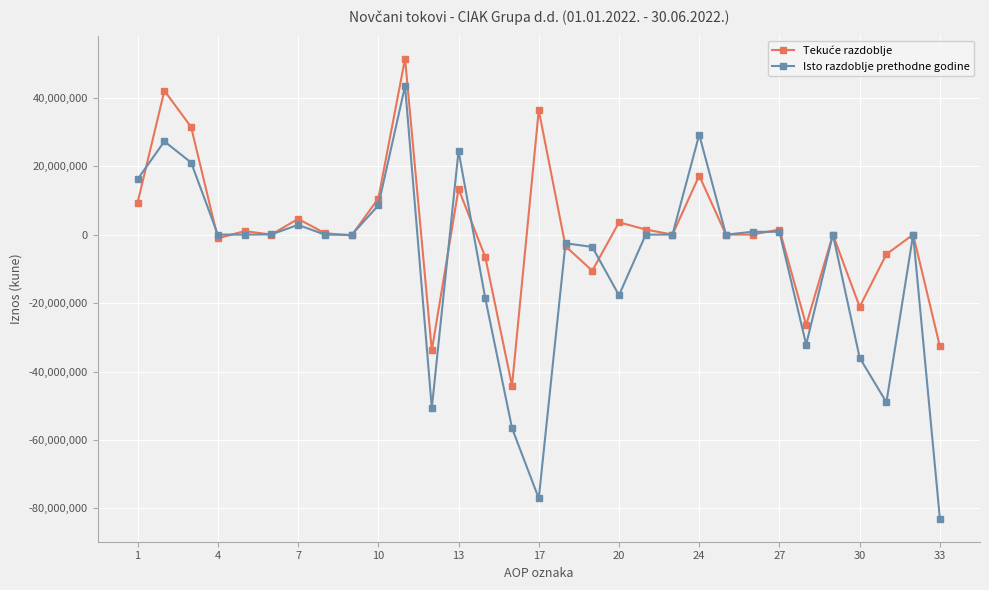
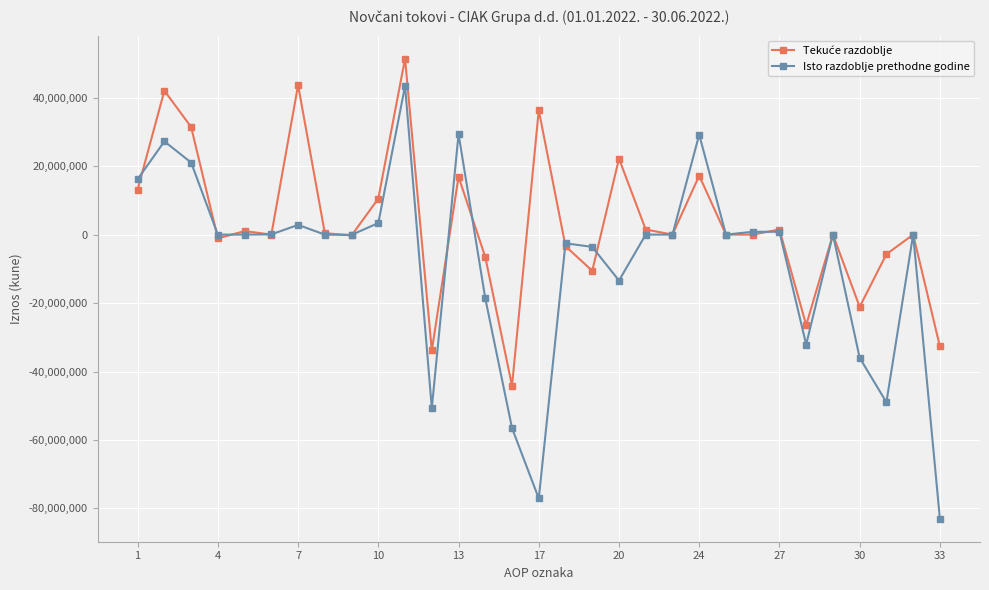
  {
    "Tekuće razdoblje": {
-     "1": "9,000,000",
+     "1": "13,000,000",
      "4": "-1,000,000",
-     "7": "5,000,000",
+     "7": "44,000,000",
      "10": "11,000,000",
-     "13": "13,000,000",
+     "13": "17,000,000",
      "17": "36,000,000",
-     "20": "4,000,000",
+     "20": "22,000,000",
      "24": "17,000,000",
      "30": "-21,000,000",
      "33": "-33,000,000"
    },
    "Isto razdoblje prethodne godine": {
      "1": "16,000,000",
      "4": "0",
      "7": "3,000,000",
-     "10": "9,000,000",
-     "13": "24,000,000",
+     "10": "3,000,000",
+     "13": "29,000,000",
      "17": "-77,000,000",
-     "20": "-18,000,000",
+     "20": "-13,000,000",
      "24": "29,000,000",
      "30": "-36,000,000",
      "33": "-83,000,000"
    }
  }
